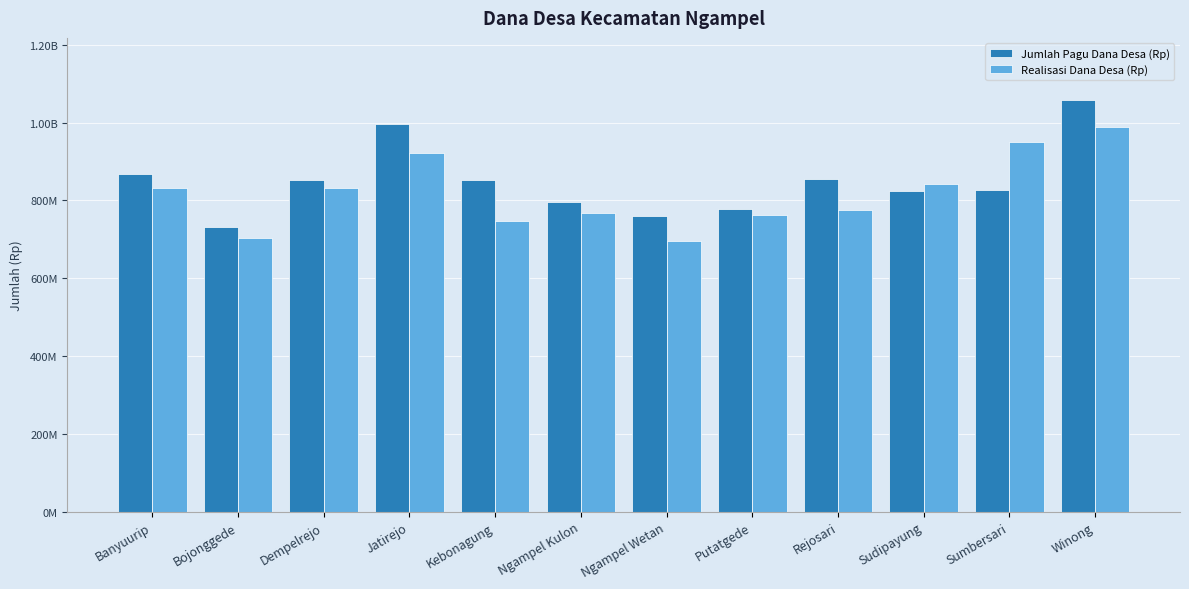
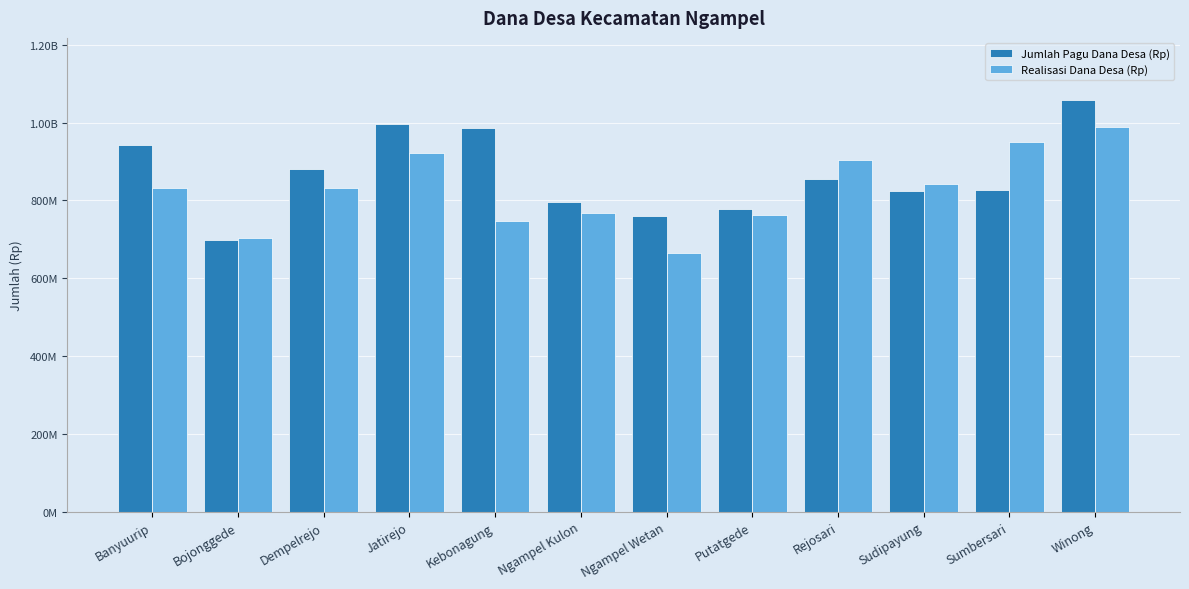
  {
    "Jumlah Pagu Dana Desa (Rp)": {
-     "Banyuurip": 870000000,
-     "Bojonggede": 730000000,
-     "Dempelrejo": 850000000,
+     "Banyuurip": 940000000,
+     "Bojonggede": 700000000,
+     "Dempelrejo": 880000000,
      "Jatirejo": 1000000000,
-     "Kebonagung": 850000000,
+     "Kebonagung": 990000000,
      "Ngampel Kulon": 800000000,
      "Ngampel Wetan": 760000000,
      "Putatgede": 780000000,
      "Rejosari": 860000000,
      "Sudipayung": 830000000,
      "Sumbersari": 830000000,
      "Winong": 1060000000
    },
    "Realisasi Dana Desa (Rp)": {
      "Banyuurip": 830000000,
      "Bojonggede": 700000000,
      "Dempelrejo": 830000000,
      "Jatirejo": 920000000,
      "Kebonagung": 750000000,
      "Ngampel Kulon": 770000000,
-     "Ngampel Wetan": 700000000,
+     "Ngampel Wetan": 670000000,
      "Putatgede": 760000000,
-     "Rejosari": 770000000,
+     "Rejosari": 900000000,
      "Sudipayung": 840000000,
      "Sumbersari": 950000000,
      "Winong": 990000000
    }
  }
